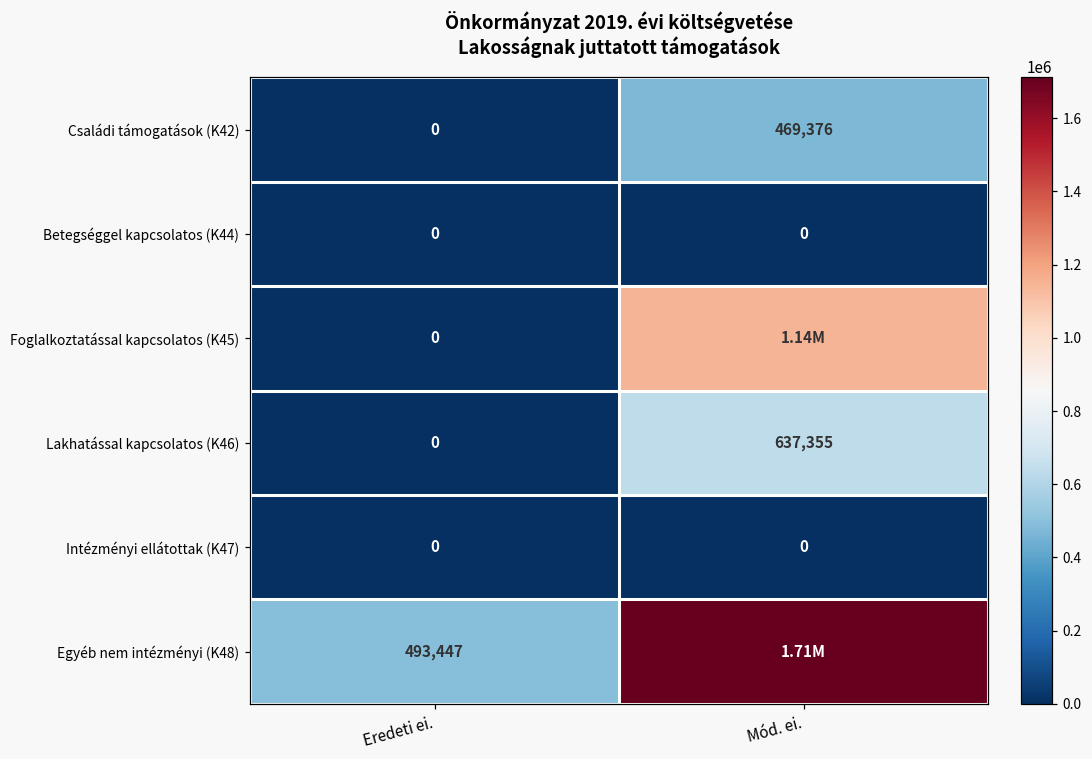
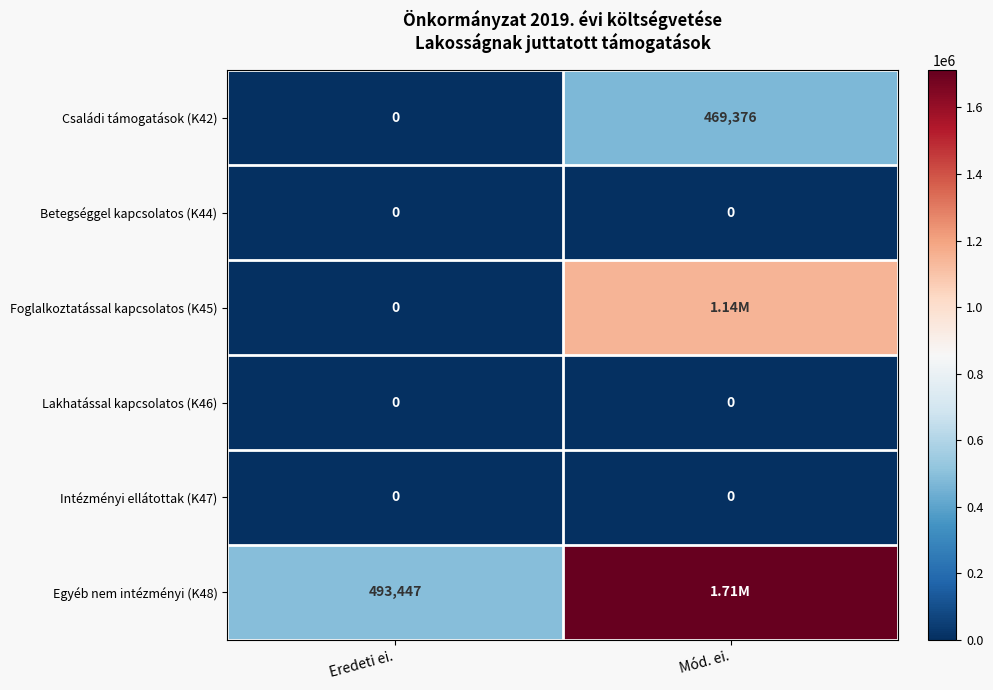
  {
    "Családi támogatások (K42)": {
      "Eredeti ei.": "0",
      "Mód. ei.": "469,376"
    },
    "Betegséggel kapcsolatos (K44)": {
      "Eredeti ei.": "0",
      "Mód. ei.": "0"
    },
    "Foglalkoztatással kapcsolatos (K45)": {
      "Eredeti ei.": "0",
      "Mód. ei.": "1.14M"
    },
    "Lakhatással kapcsolatos (K46)": {
      "Eredeti ei.": "0",
-     "Mód. ei.": "637,355"
+     "Mód. ei.": "0"
    },
    "Intézményi ellátottak (K47)": {
      "Eredeti ei.": "0",
      "Mód. ei.": "0"
    },
    "Egyéb nem intézményi (K48)": {
      "Eredeti ei.": "493,447",
      "Mód. ei.": "1.71M"
    }
  }
